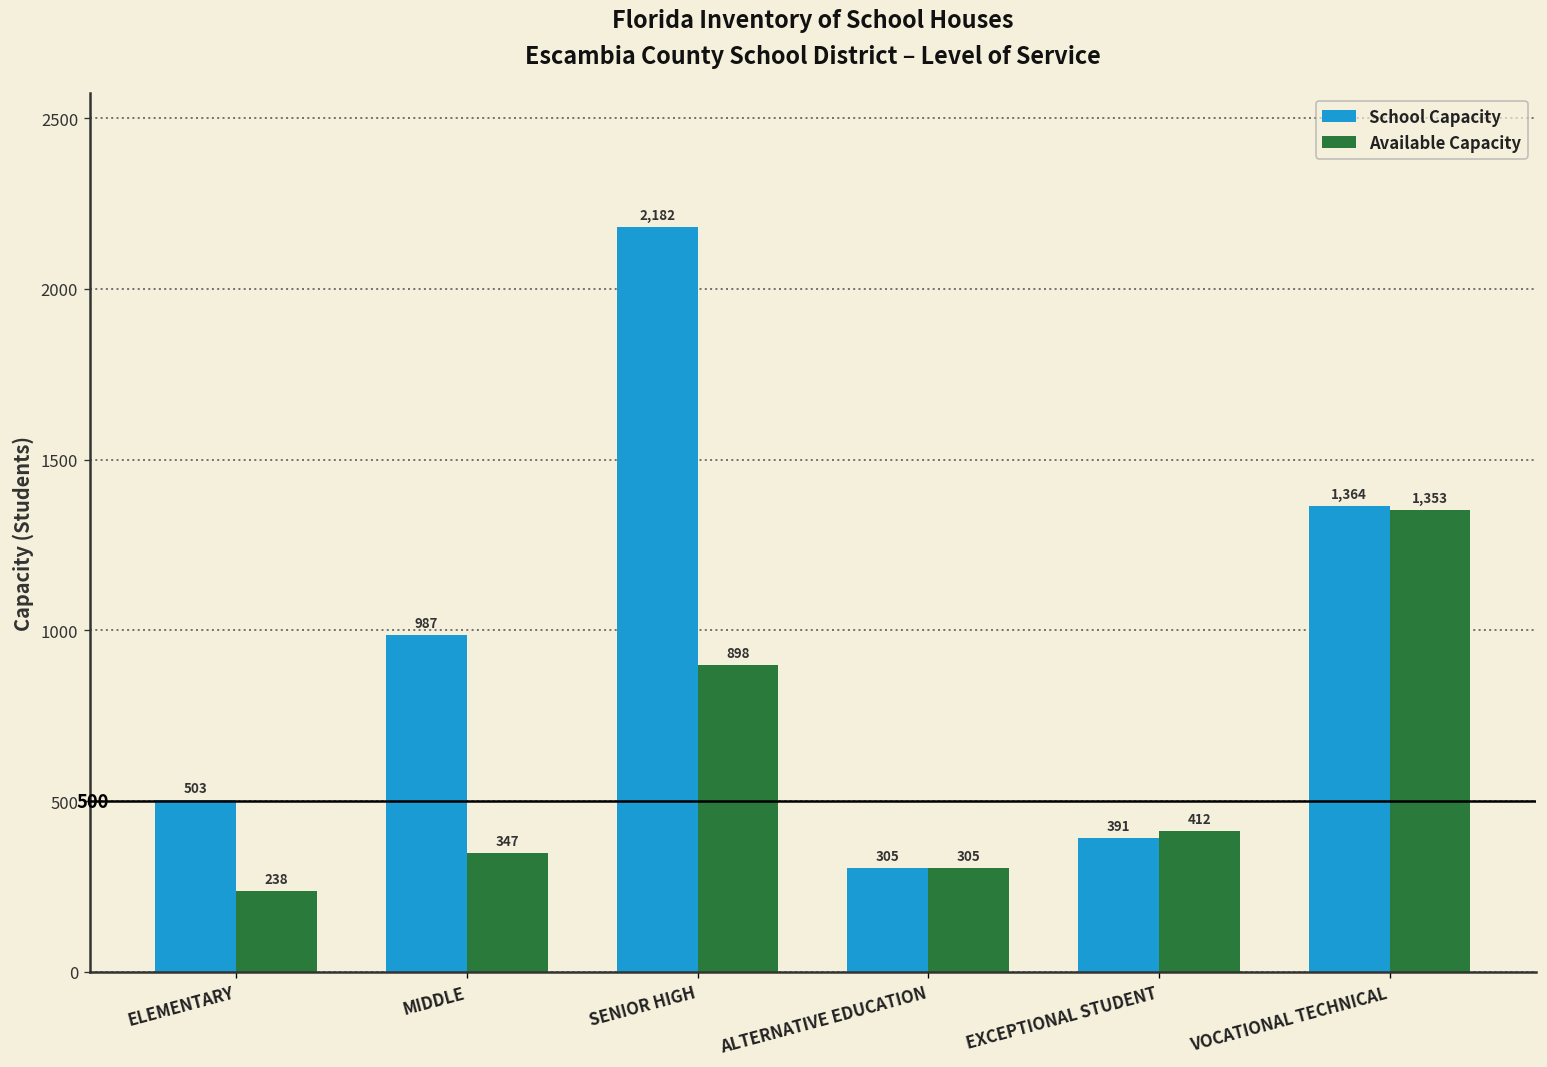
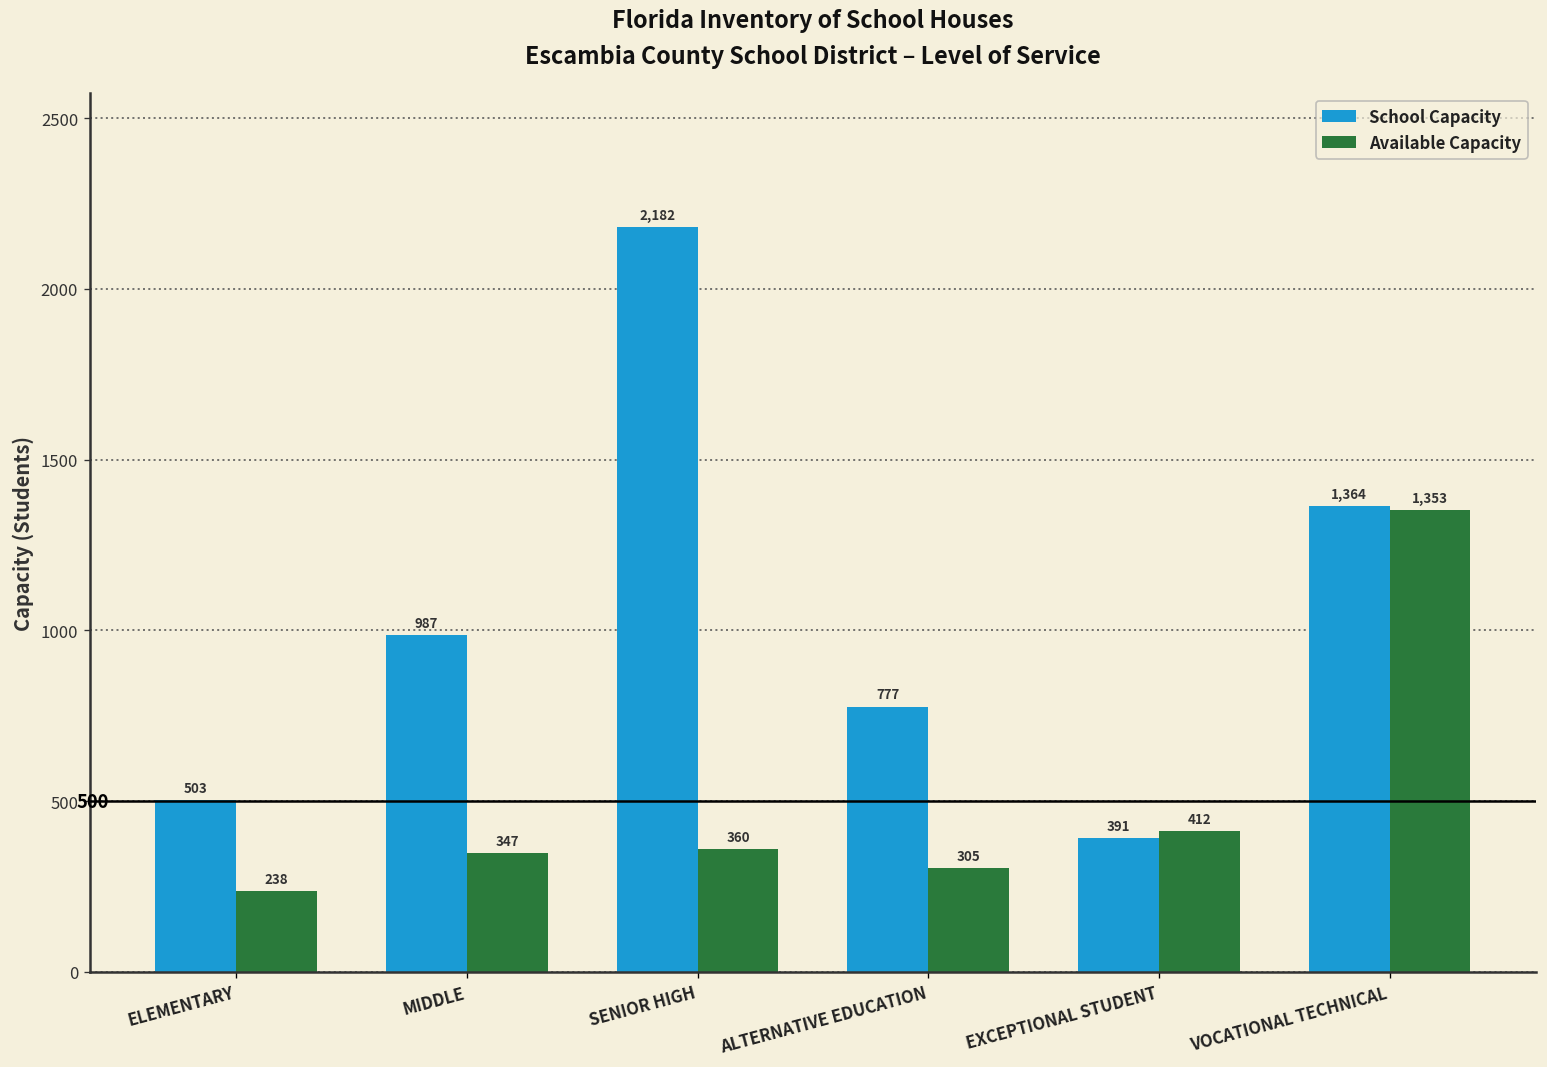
  {
    "School Capacity": {
      "ELEMENTARY": "503",
      "MIDDLE": "987",
      "SENIOR HIGH": "2,182",
-     "ALTERNATIVE EDUCATION": "305",
+     "ALTERNATIVE EDUCATION": "777",
      "EXCEPTIONAL STUDENT": "391",
      "VOCATIONAL TECHNICAL": "1,364"
    },
    "Available Capacity": {
      "ELEMENTARY": "238",
      "MIDDLE": "347",
-     "SENIOR HIGH": "898",
+     "SENIOR HIGH": "360",
      "ALTERNATIVE EDUCATION": "305",
      "EXCEPTIONAL STUDENT": "412",
      "VOCATIONAL TECHNICAL": "1,353"
    }
  }
